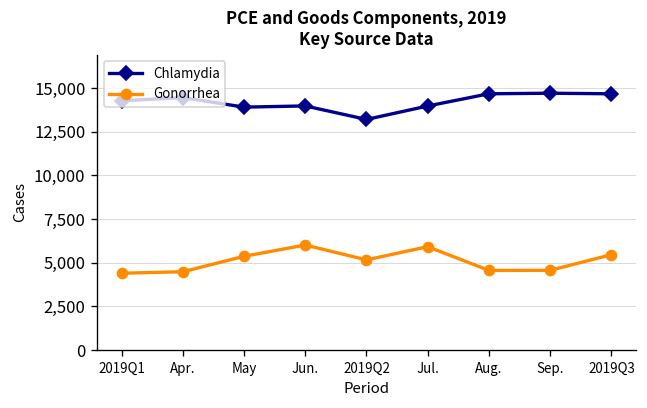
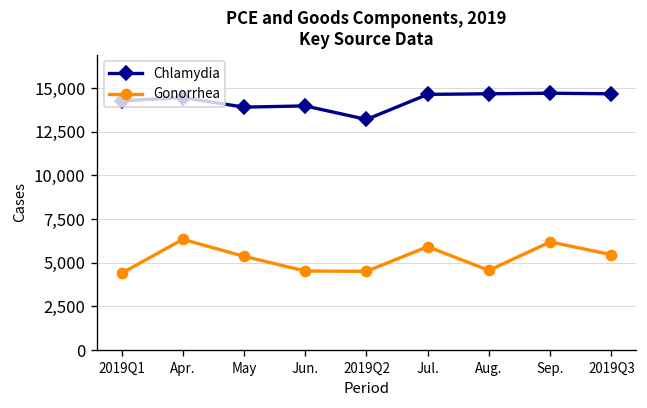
  {
    "Chlamydia": {
      "May": "13,900",
      "Jun.": "14,000",
      "2019Q2": "13,200",
-     "Jul.": "14,000",
+     "Jul.": "14,600",
      "Aug.": "14,700",
      "Sep.": "14,700",
      "2019Q3": "14,700"
    },
    "Gonorrhea": {
      "2019Q1": "4,400",
-     "Apr.": "4,500",
+     "Apr.": "6,300",
      "May": "5,400",
-     "Jun.": "6,000",
-     "2019Q2": "5,200",
+     "Jun.": "4,500",
+     "2019Q2": "4,500",
      "Jul.": "5,900",
      "Aug.": "4,600",
-     "Sep.": "4,600",
+     "Sep.": "6,200",
      "2019Q3": "5,500"
    }
  }
